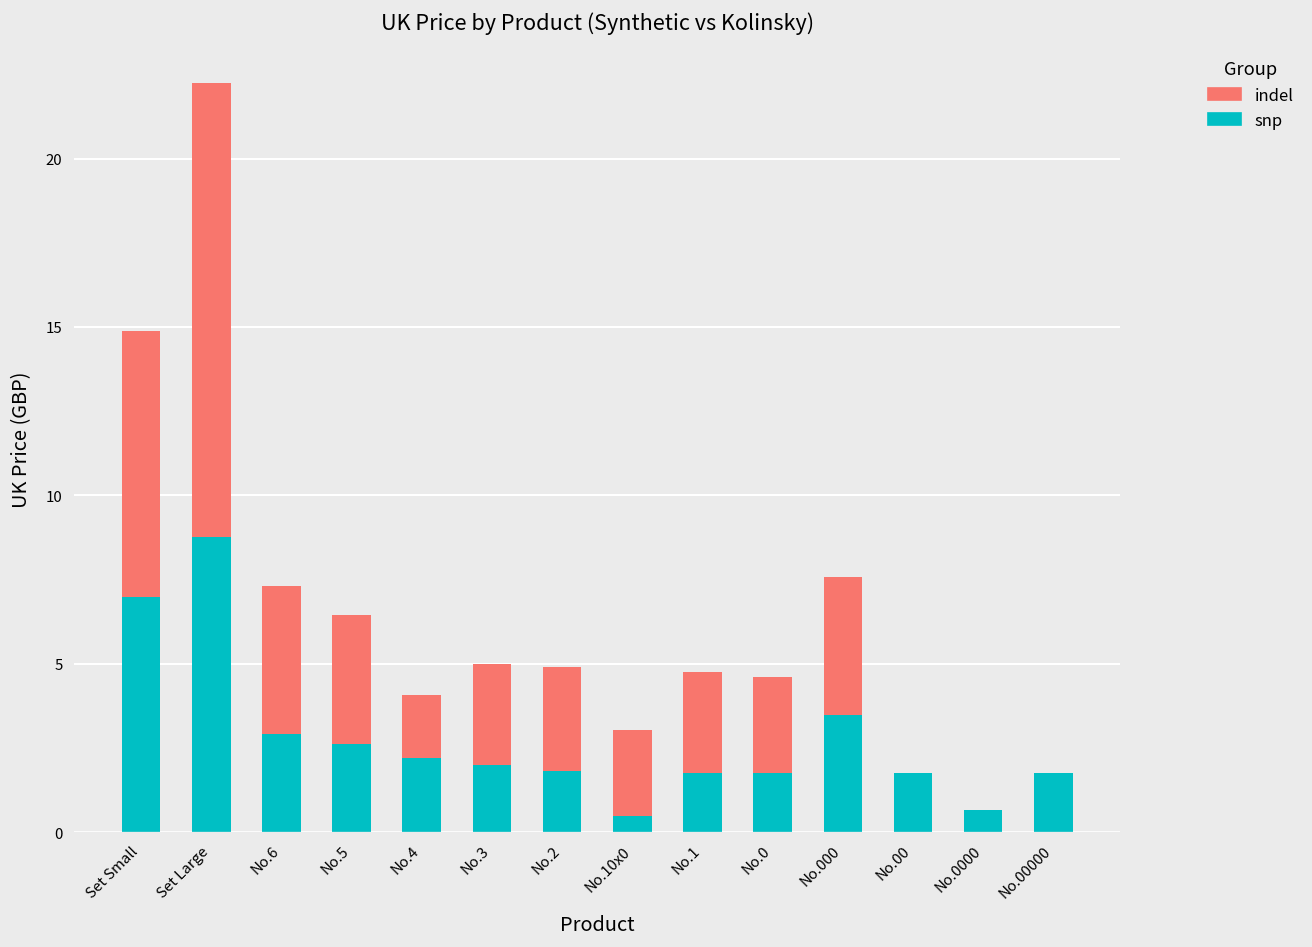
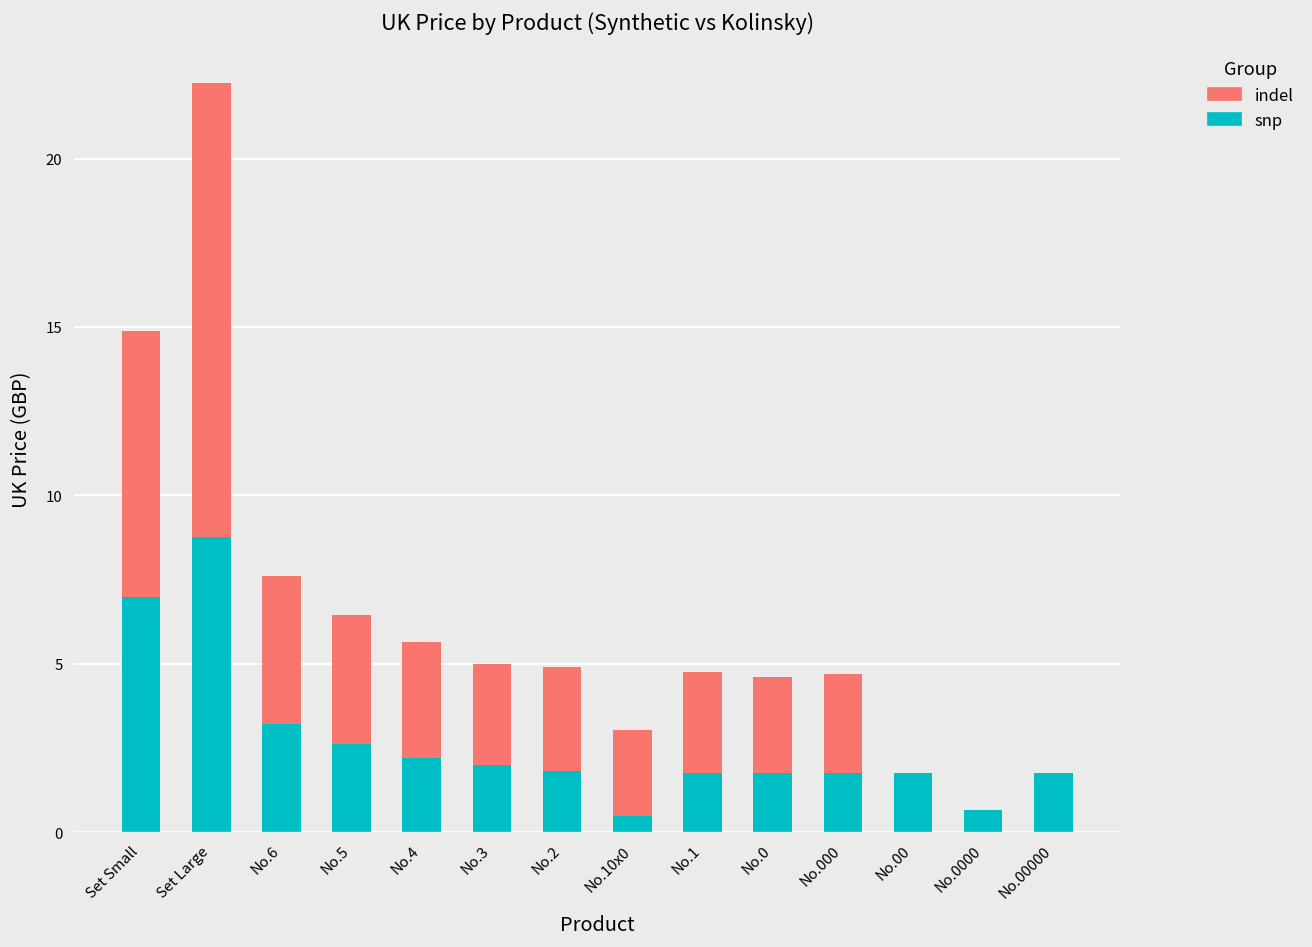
  {
    "snp": {
      "Set Small": 7.0,
      "Set Large": 8.8,
-     "No.6": 2.9,
+     "No.6": 3.2,
      "No.5": 2.6,
      "No.4": 2.2,
      "No.3": 2.0,
      "No.2": 1.8,
      "No.10x0": 0.5,
      "No.1": 1.8,
      "No.0": 1.8,
-     "No.000": 3.5,
+     "No.000": 1.8,
      "No.00": 1.8,
      "No.0000": 0.6,
      "No.00000": 1.8
    },
    "indel": {
      "Set Small": 7.9,
      "Set Large": 13.5,
      "No.6": 4.4,
      "No.5": 3.8,
-     "No.4": 1.9,
+     "No.4": 3.5,
      "No.3": 3.0,
      "No.2": 3.1,
      "No.10x0": 2.6,
      "No.1": 3.0,
      "No.0": 2.8,
-     "No.000": 4.1,
+     "No.000": 2.9,
      "No.00": 0.0,
      "No.0000": 0.0,
      "No.00000": 0.0
    }
  }
